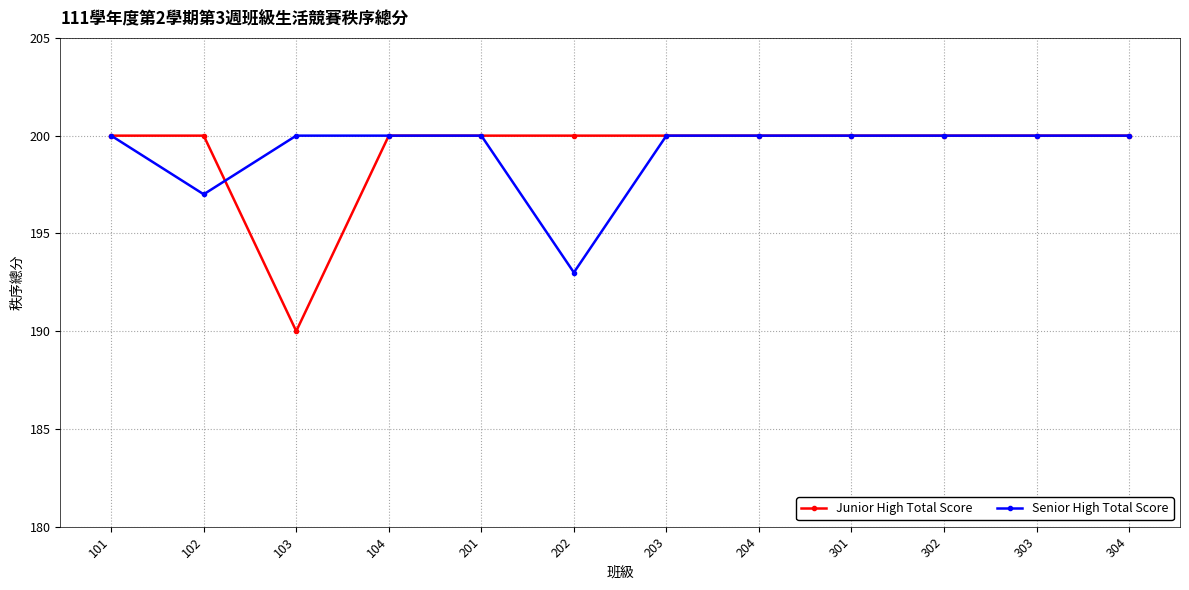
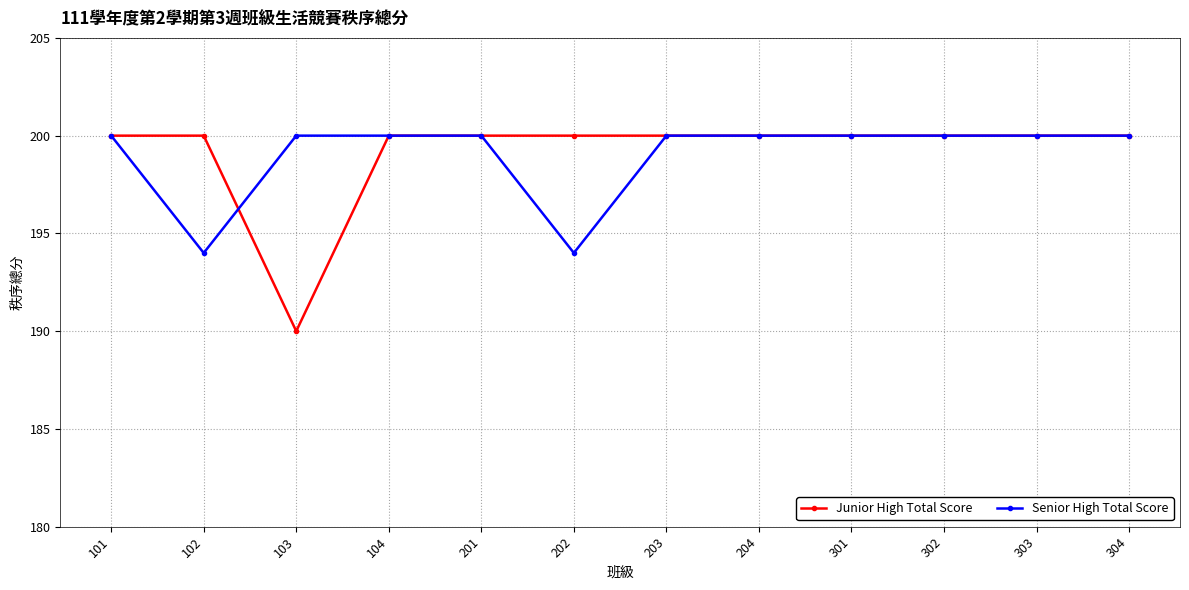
  {
    "Junior High Total Score": {
      "102": 200,
      "103": 190,
      "202": 200
    },
    "Senior High Total Score": {
-     "102": 197,
+     "102": 194,
      "103": 200,
-     "202": 193
+     "202": 194
    }
  }
